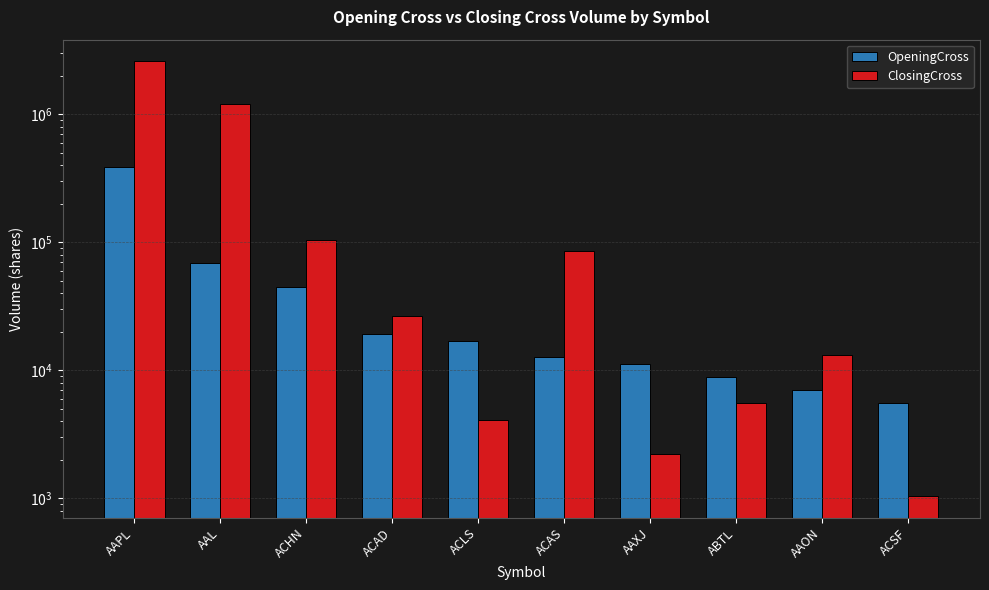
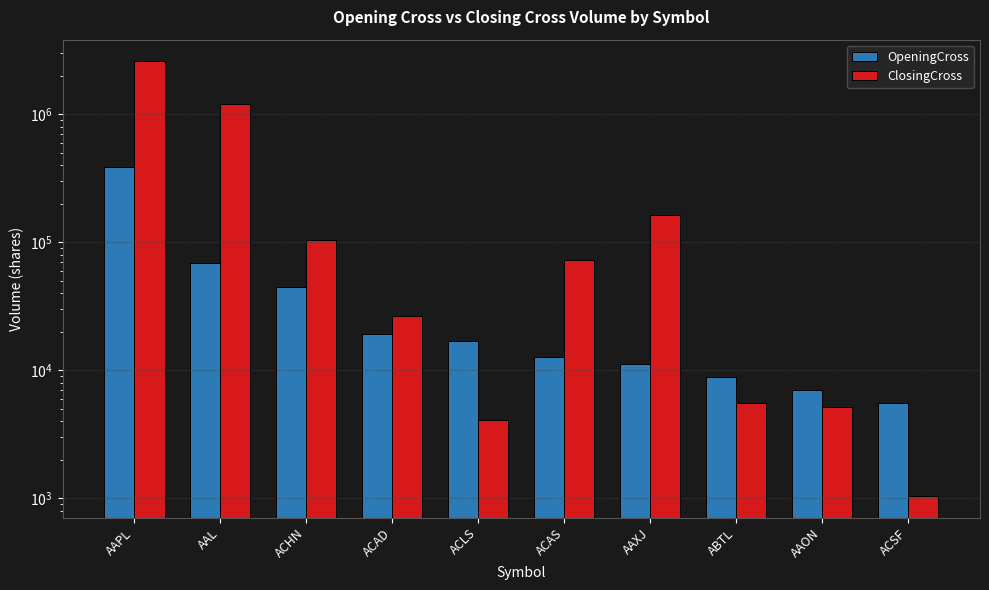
  {
    "OpeningCross": {
      "AAPL": 390000,
      "AAL": 70000,
      "ACHN": 45000,
      "ACAD": 19000,
      "ACLS": 17000,
      "ACAS": 13000,
      "AAXJ": 11000,
      "ABTL": 9000,
      "AAON": 7000,
      "ACSF": 6000
    },
    "ClosingCross": {
      "AAPL": 2600000,
      "AAL": 1200000,
      "ACHN": 100000,
      "ACAD": 27000,
      "ACLS": 4100,
-     "ACAS": 90000,
-     "AAXJ": 2200,
+     "ACAS": 70000,
+     "AAXJ": 160000,
      "ABTL": 6000,
-     "AAON": 13000,
+     "AAON": 5100,
      "ACSF": 1000
    }
  }
